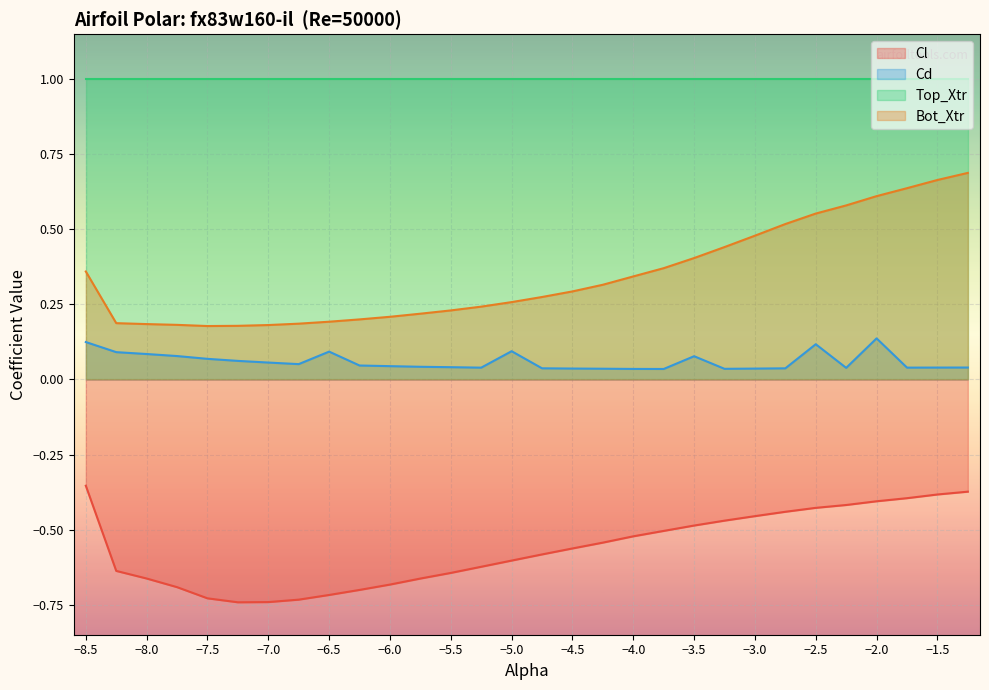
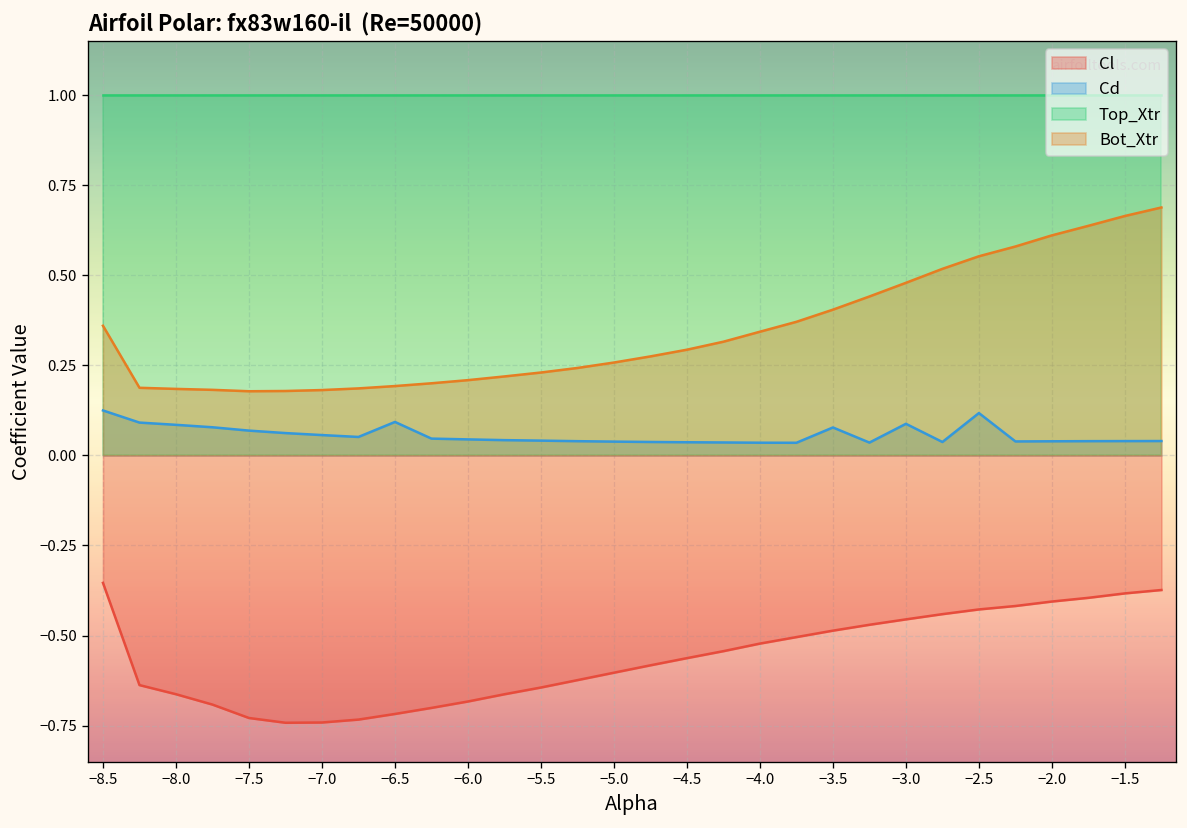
  {
    "Cd": {
      "−8.5": 0.12,
      "−8.0": 0.08,
      "−7.5": 0.07,
      "−7.0": 0.06,
      "−6.5": 0.09,
      "−6.0": 0.04,
      "−5.5": 0.04,
-     "−5.0": 0.09,
+     "−5.0": 0.04,
      "−4.5": 0.04,
      "−4.0": 0.04,
      "−3.5": 0.08,
-     "−3.0": 0.04,
+     "−3.0": 0.09,
      "−2.5": 0.12,
-     "−2.0": 0.14,
+     "−2.0": 0.04,
      "−1.5": 0.04
    },
    "Top_Xtr": {
      "−8.5": 1.00,
      "−8.0": 1.00,
      "−7.5": 1.00,
      "−7.0": 1.00,
      "−6.5": 1.00,
      "−6.0": 1.00,
      "−5.5": 1.00,
      "−5.0": 1.00,
      "−4.5": 1.00,
      "−4.0": 1.00,
      "−3.5": 1.00,
      "−3.0": 1.00,
      "−2.5": 1.00
    }
  }
